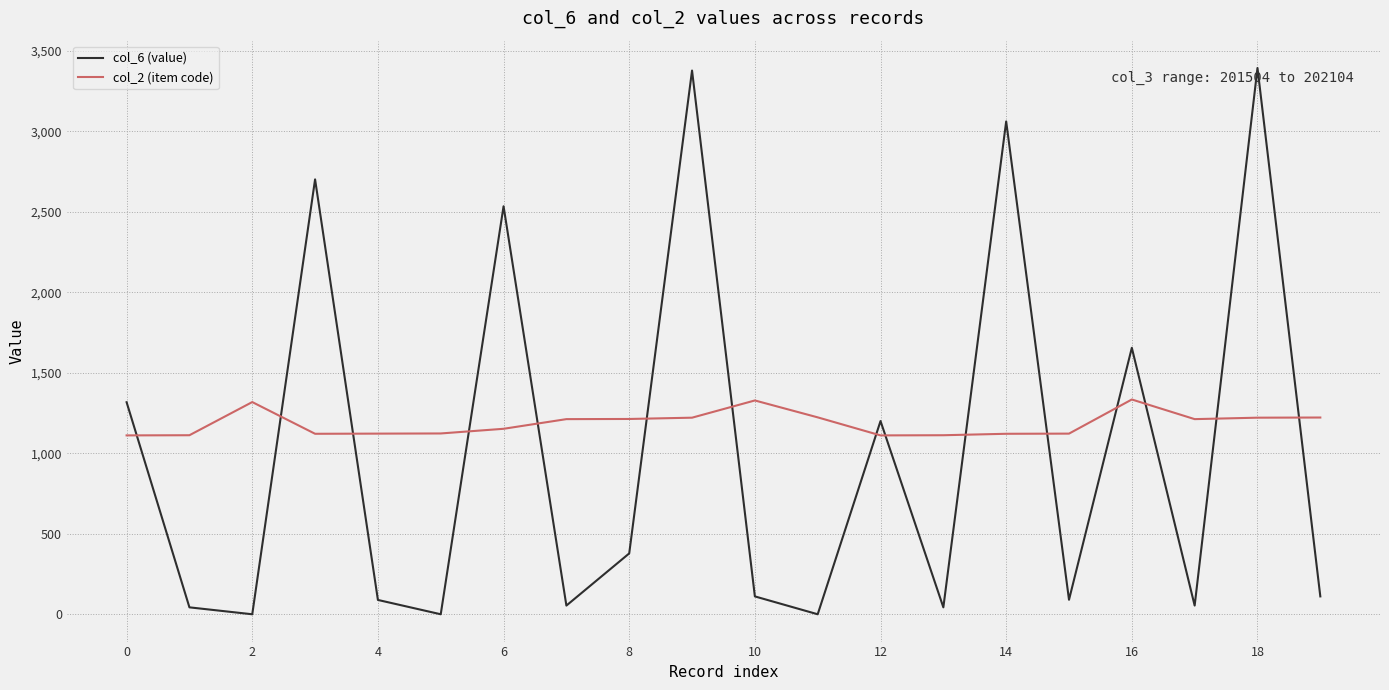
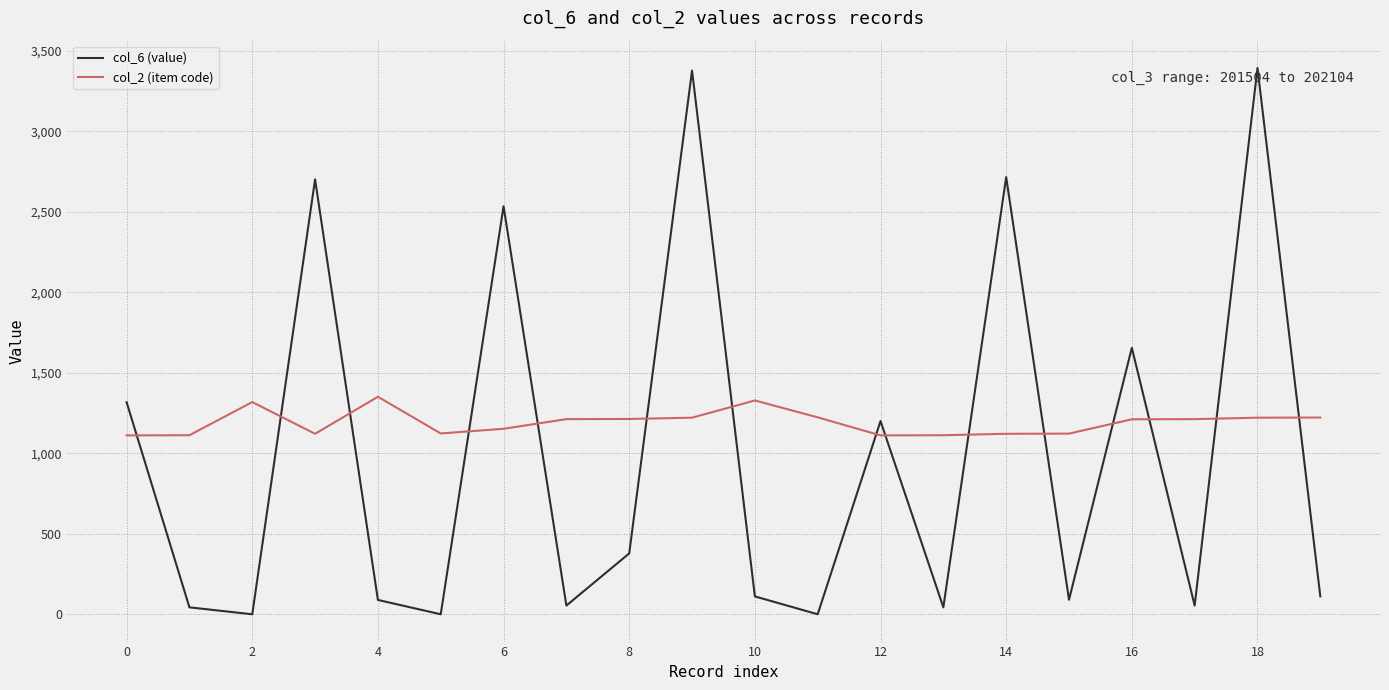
  {
    "col_6 (value)": {
      "0": "1,320",
      "2": "0",
      "4": "90",
      "6": "2,530",
      "8": "380",
      "10": "110",
      "12": "1,200",
-     "14": "3,060",
+     "14": "2,720",
      "16": "1,660"
    },
    "col_2 (item code)": {
      "0": "1,110",
      "2": "1,320",
-     "4": "1,120",
+     "4": "1,350",
      "6": "1,150",
      "8": "1,210",
      "10": "1,330",
      "12": "1,110",
      "14": "1,120",
-     "16": "1,330",
+     "16": "1,210",
      "18": "1,220"
    }
  }
